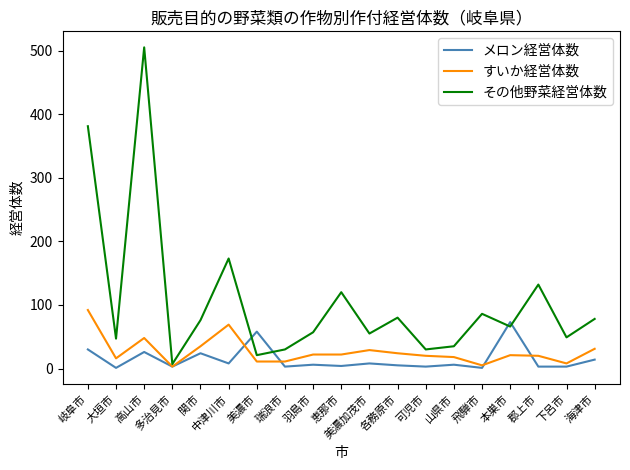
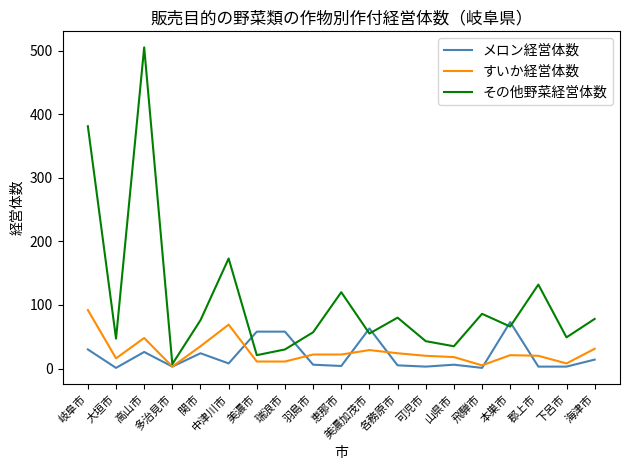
  {
    "メロン経営体数": {
      "岐阜市": 30,
      "大垣市": 0,
      "高山市": 30,
      "関市": 20,
      "中津川市": 10,
      "美濃市": 60,
-     "瑞浪市": 0,
+     "瑞浪市": 60,
      "羽島市": 10,
      "恵那市": 0,
-     "美濃加茂市": 10,
+     "美濃加茂市": 60,
      "各務原市": 10,
      "可児市": 0,
      "山県市": 10,
      "飛騨市": 0,
      "本巣市": 70,
      "郡上市": 0,
      "下呂市": 0,
      "海津市": 10
    },
    "すいか経営体数": {
      "岐阜市": 90,
      "大垣市": 20,
      "高山市": 50,
      "関市": 40,
      "中津川市": 70,
      "美濃市": 10,
      "瑞浪市": 10,
      "羽島市": 20,
      "恵那市": 20,
      "美濃加茂市": 30,
      "各務原市": 20,
      "可児市": 20,
      "山県市": 20,
      "飛騨市": 10,
      "本巣市": 20,
      "郡上市": 20,
      "下呂市": 10,
      "海津市": 30
    },
    "その他野菜経営体数": {
      "岐阜市": 380,
      "大垣市": 50,
      "高山市": 510,
      "関市": 80,
      "中津川市": 170,
      "美濃市": 20,
      "瑞浪市": 30,
      "羽島市": 60,
      "恵那市": 120,
      "美濃加茂市": 60,
      "各務原市": 80,
-     "可児市": 30,
+     "可児市": 40,
      "山県市": 40,
      "飛騨市": 90,
      "本巣市": 70,
      "郡上市": 130,
      "下呂市": 50,
      "海津市": 80
    }
  }
